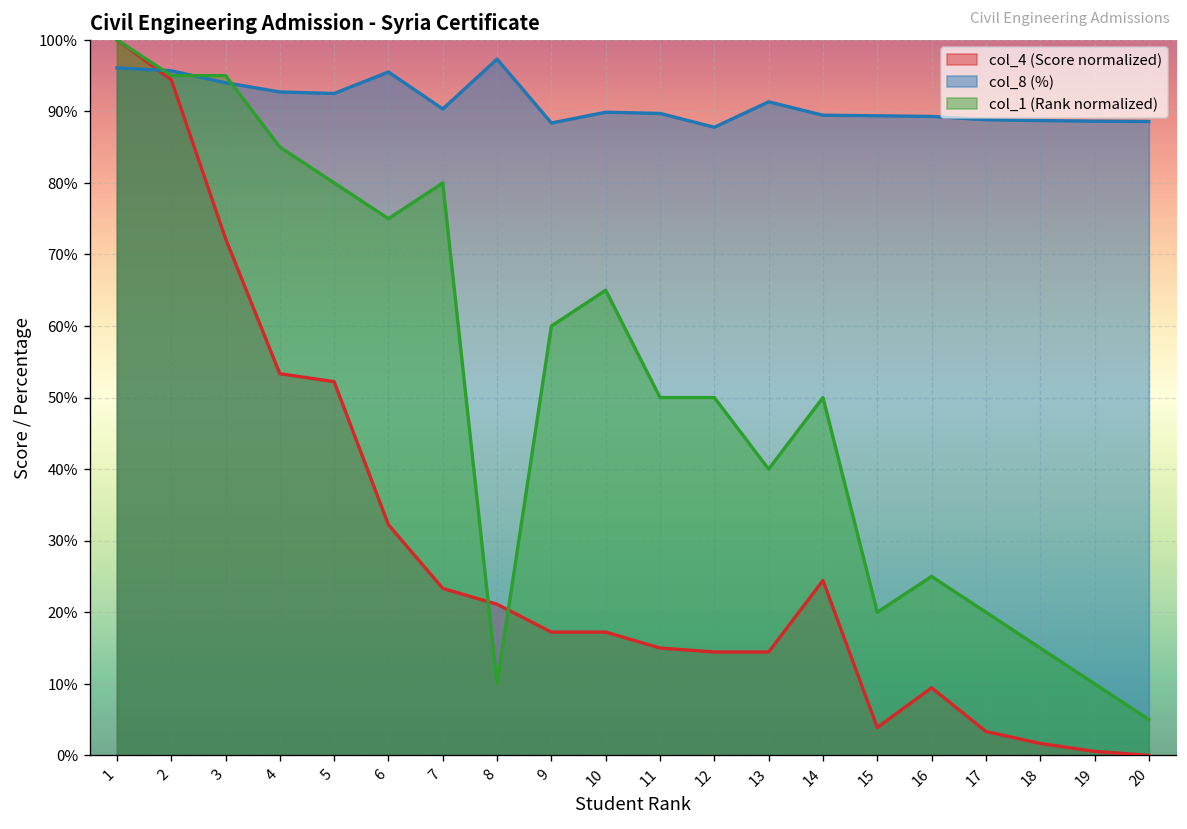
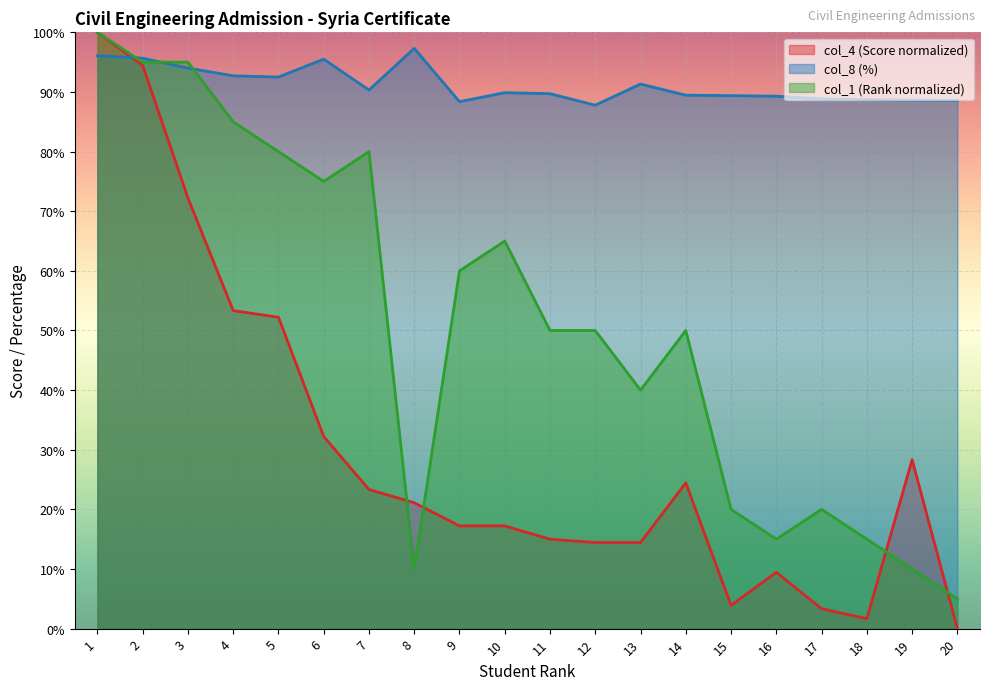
  {
    "col_4 (Score normalized)": {
      "2": "94%",
      "3": "72%",
      "4": "53%",
      "5": "52%",
      "6": "32%",
      "7": "23%",
      "8": "21%",
      "9": "17%",
      "10": "17%",
      "11": "15%",
      "12": "14%",
      "13": "14%",
      "14": "24%",
      "15": "4%",
      "16": "9%",
      "17": "3%",
      "18": "2%",
-     "19": "1%",
+     "19": "28%",
      "20": "0%"
    },
    "col_8 (%)": {
      "1": "96%",
      "2": "96%",
      "3": "94%",
      "4": "93%",
      "5": "93%",
      "6": "96%",
      "7": "90%",
      "8": "97%",
      "9": "88%",
      "10": "90%",
      "11": "90%",
      "12": "88%",
      "13": "91%",
      "14": "89%",
      "15": "89%",
      "16": "89%",
      "20": "89%"
    },
    "col_1 (Rank normalized)": {
      "2": "95%",
      "3": "95%",
      "4": "85%",
      "5": "80%",
      "6": "75%",
      "7": "80%",
      "8": "10%",
      "9": "60%",
      "10": "65%",
      "11": "50%",
      "12": "50%",
      "13": "40%",
      "14": "50%",
      "15": "20%",
-     "16": "25%",
+     "16": "15%",
      "17": "20%",
      "18": "15%",
      "19": "10%",
      "20": "5%"
    }
  }
